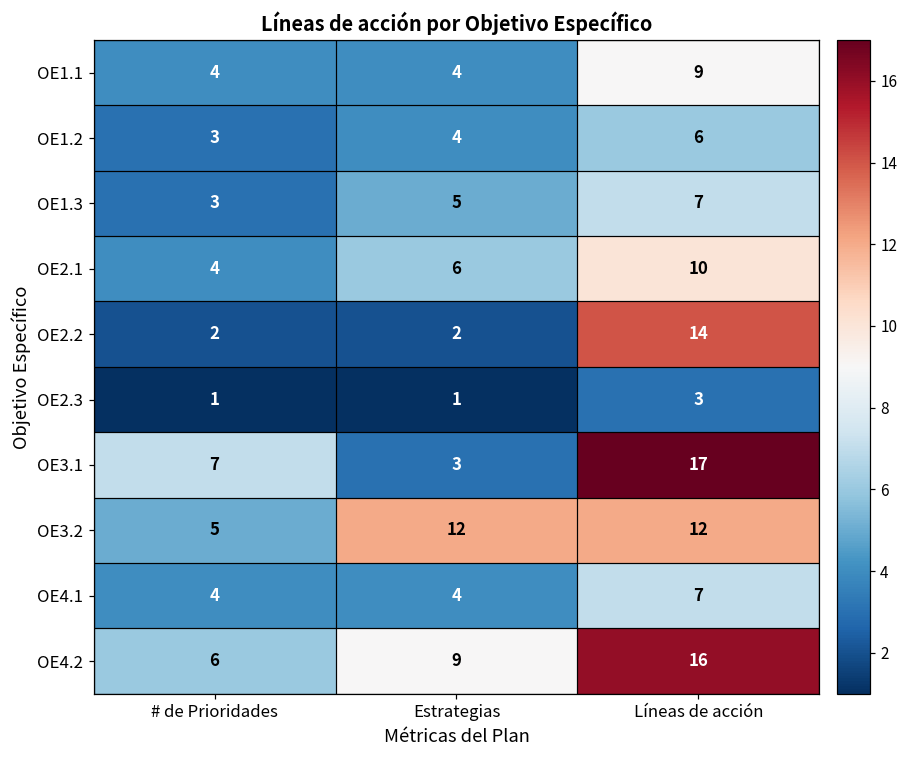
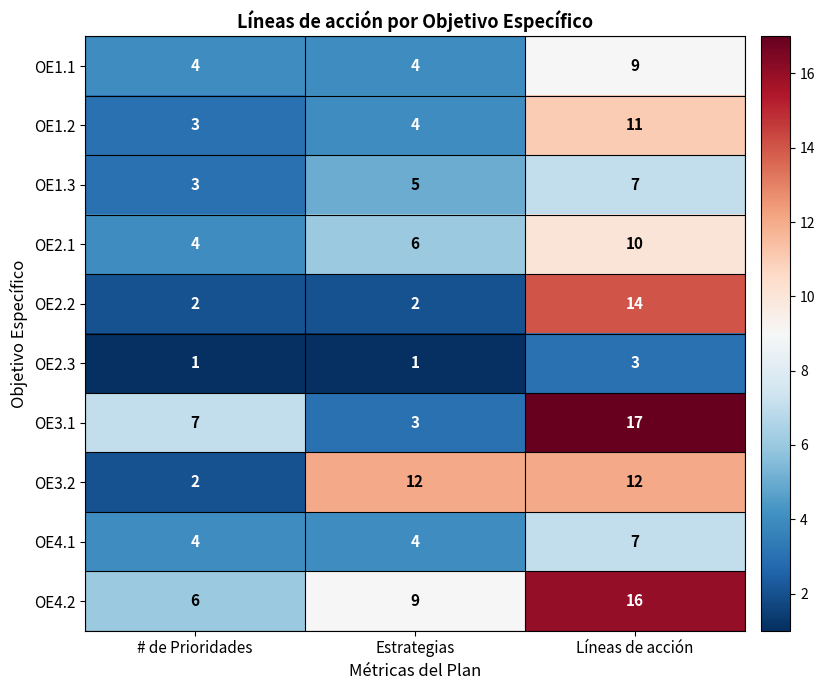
  {
    "OE1.1": {
      "# de Prioridades": 4,
      "Estrategias": 4,
      "Líneas de acción": 9
    },
    "OE1.2": {
      "# de Prioridades": 3,
      "Estrategias": 4,
-     "Líneas de acción": 6
+     "Líneas de acción": 11
    },
    "OE1.3": {
      "# de Prioridades": 3,
      "Estrategias": 5,
      "Líneas de acción": 7
    },
    "OE2.1": {
      "# de Prioridades": 4,
      "Estrategias": 6,
      "Líneas de acción": 10
    },
    "OE2.2": {
      "# de Prioridades": 2,
      "Estrategias": 2,
      "Líneas de acción": 14
    },
    "OE2.3": {
      "# de Prioridades": 1,
      "Estrategias": 1,
      "Líneas de acción": 3
    },
    "OE3.1": {
      "# de Prioridades": 7,
      "Estrategias": 3,
      "Líneas de acción": 17
    },
    "OE3.2": {
-     "# de Prioridades": 5,
+     "# de Prioridades": 2,
      "Estrategias": 12,
      "Líneas de acción": 12
    },
    "OE4.1": {
      "# de Prioridades": 4,
      "Estrategias": 4,
      "Líneas de acción": 7
    },
    "OE4.2": {
      "# de Prioridades": 6,
      "Estrategias": 9,
      "Líneas de acción": 16
    }
  }
